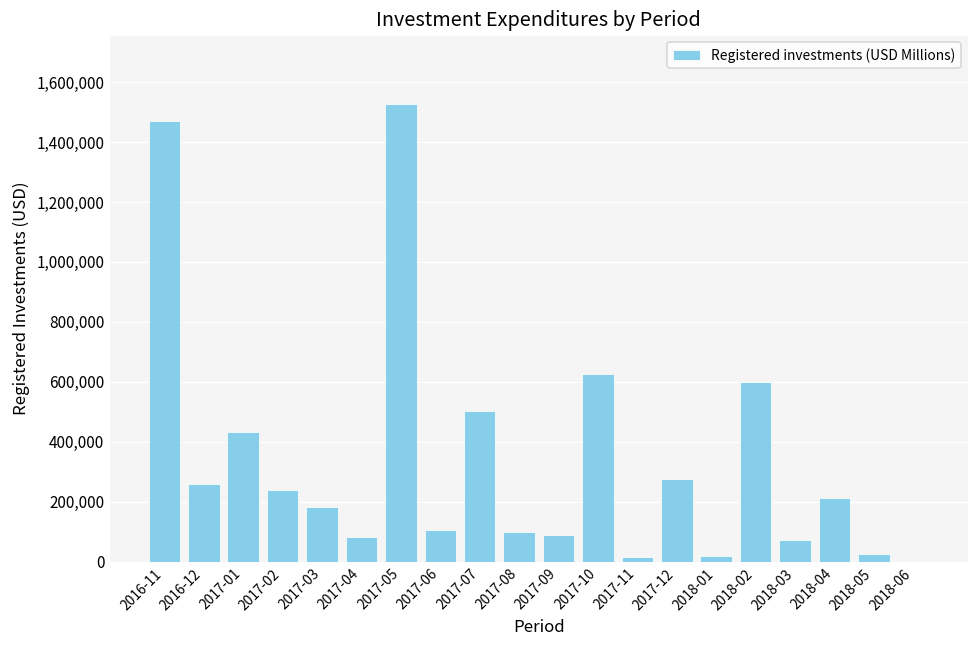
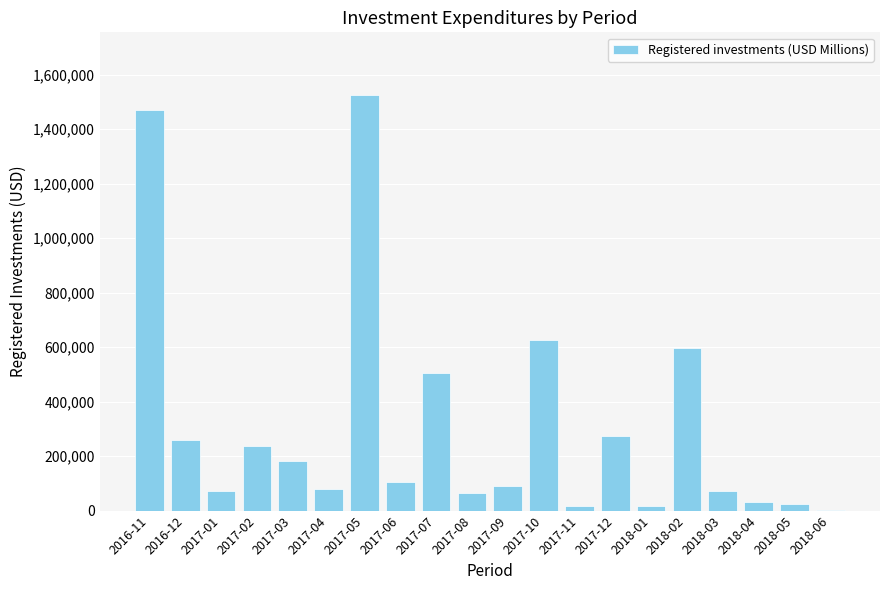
  {
    "2016-11": "1,470,000",
    "2016-12": "260,000",
-   "2017-01": "430,000",
+   "2017-01": "70,000",
    "2017-02": "240,000",
    "2017-03": "180,000",
    "2017-04": "80,000",
    "2017-05": "1,530,000",
    "2017-06": "100,000",
    "2017-07": "500,000",
-   "2017-08": "100,000",
+   "2017-08": "70,000",
    "2017-09": "90,000",
    "2017-10": "630,000",
    "2017-11": "20,000",
    "2017-12": "280,000",
    "2018-01": "20,000",
    "2018-02": "600,000",
    "2018-03": "70,000",
-   "2018-04": "210,000",
+   "2018-04": "30,000",
    "2018-05": "30,000"
  }
